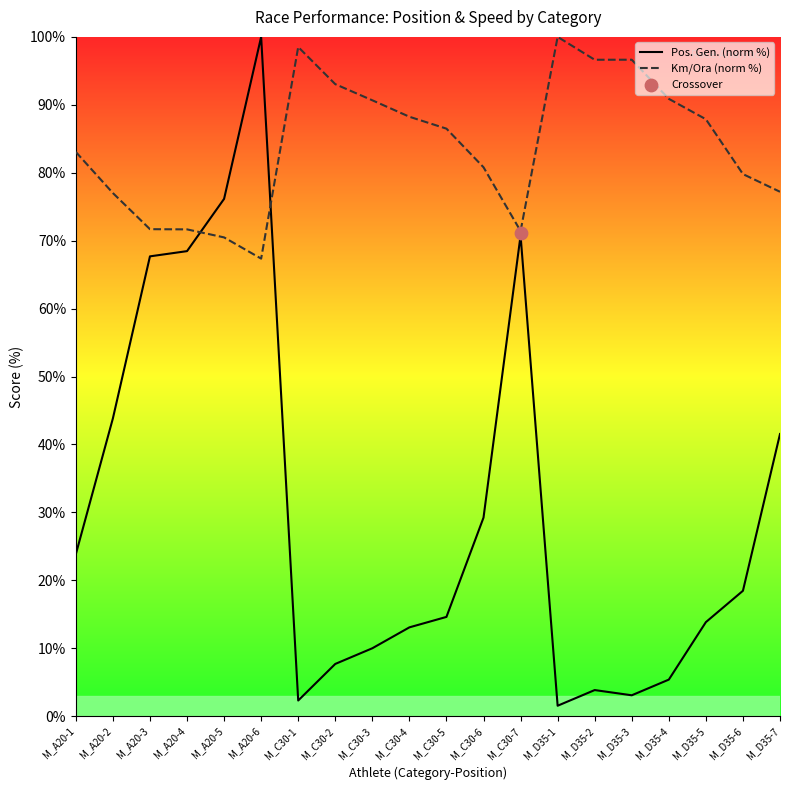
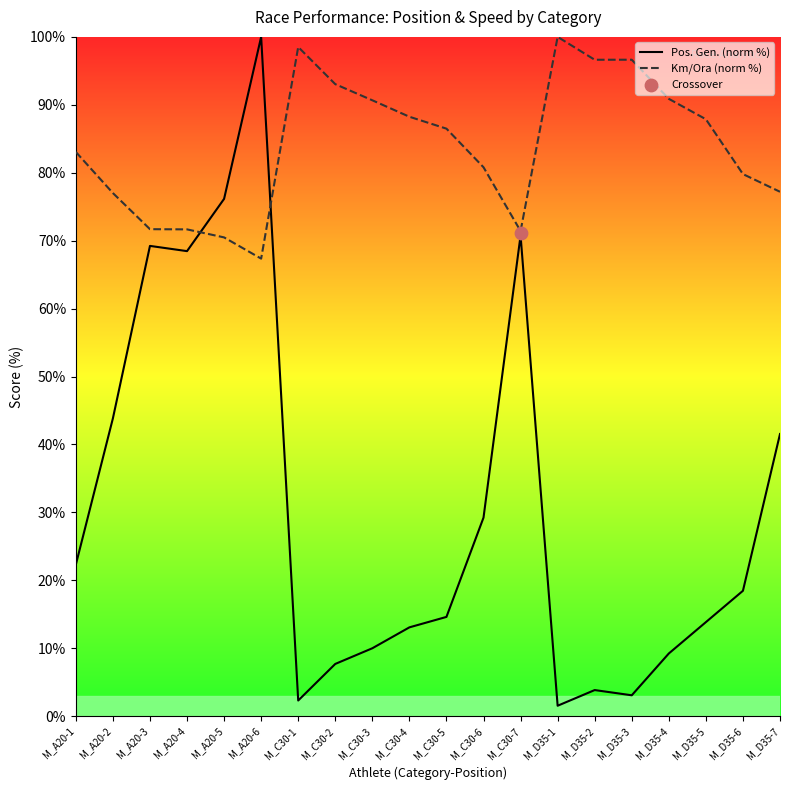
  {
    "Pos. Gen. (norm %)": {
-     "M_A20-1": "24%",
+     "M_A20-1": "22%",
      "M_A20-2": "44%",
-     "M_A20-3": "68%",
+     "M_A20-3": "69%",
      "M_A20-4": "68%",
      "M_A20-5": "76%",
      "M_A20-6": "100%",
      "M_C30-2": "8%",
      "M_C30-3": "10%",
      "M_C30-4": "13%",
      "M_C30-5": "15%",
      "M_C30-6": "29%",
      "M_D35-2": "4%",
      "M_D35-3": "3%",
-     "M_D35-4": "5%",
+     "M_D35-4": "9%",
      "M_D35-5": "14%",
      "M_D35-6": "18%",
      "M_D35-7": "42%"
    },
    "Km/Ora (norm %)": {
      "M_A20-1": "83%",
      "M_A20-2": "77%",
      "M_A20-3": "72%",
      "M_A20-4": "72%",
      "M_A20-5": "70%",
      "M_A20-6": "67%",
      "M_C30-1": "99%",
      "M_C30-2": "93%",
      "M_C30-3": "91%",
      "M_C30-4": "88%",
      "M_C30-5": "86%",
      "M_C30-6": "81%",
      "M_D35-1": "100%",
      "M_D35-2": "97%",
      "M_D35-3": "97%",
      "M_D35-4": "91%",
      "M_D35-5": "88%",
      "M_D35-6": "80%",
      "M_D35-7": "77%"
    }
  }
